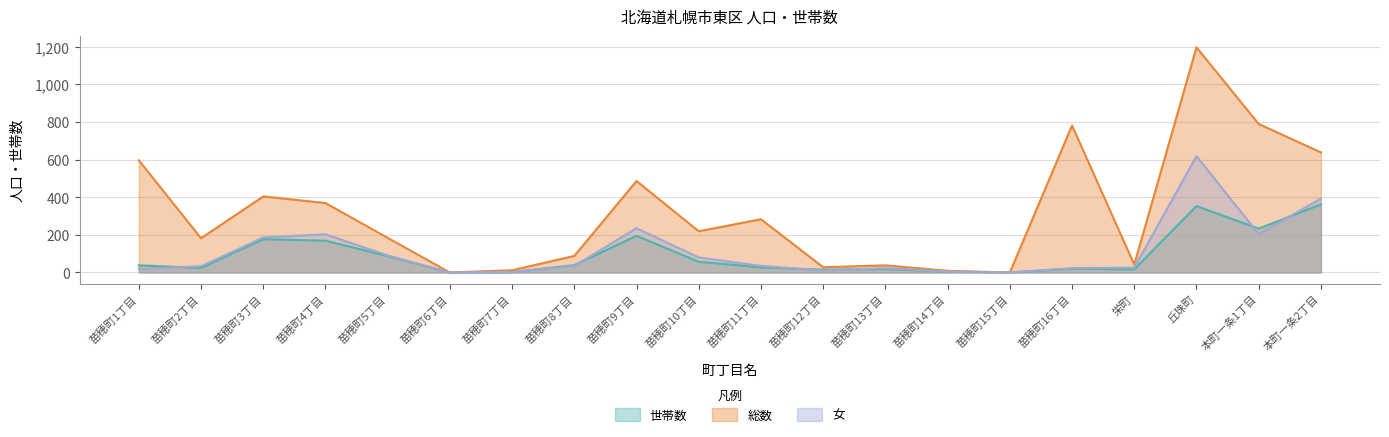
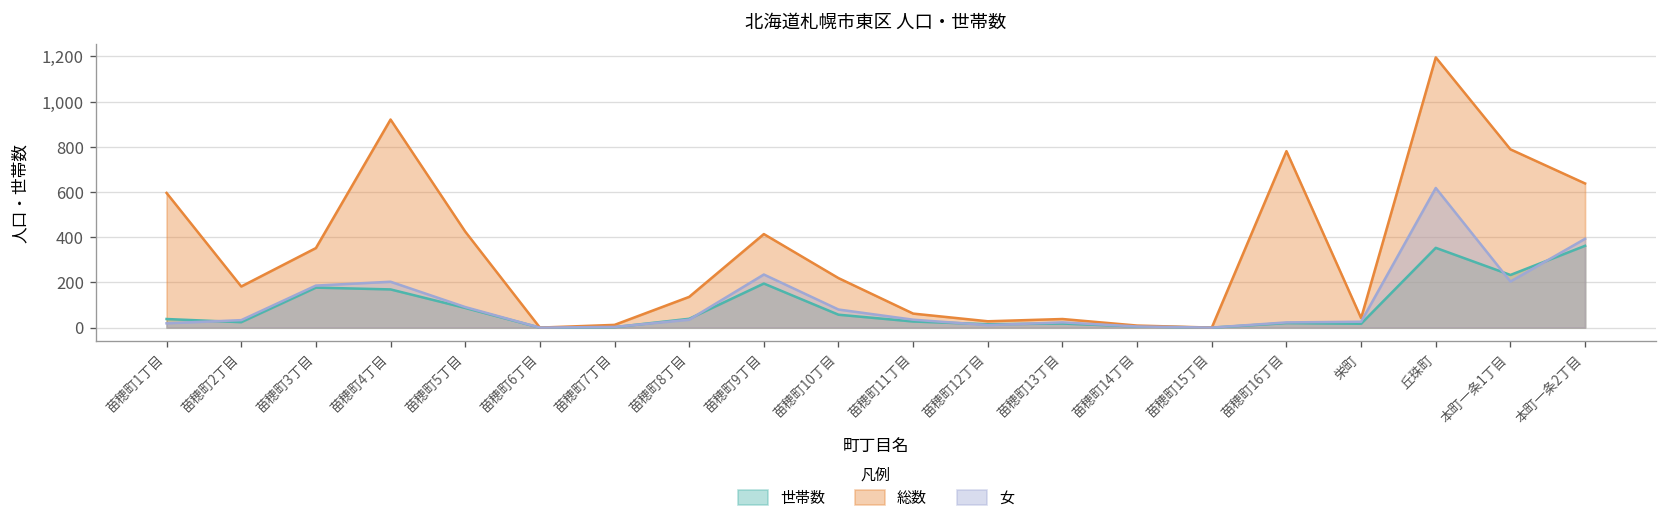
  {
    "総数": {
      "苗穂町1丁目": "600",
      "苗穂町2丁目": "180",
-     "苗穂町3丁目": "400",
-     "苗穂町4丁目": "370",
-     "苗穂町5丁目": "180",
-     "苗穂町8丁目": "90",
-     "苗穂町9丁目": "490",
+     "苗穂町3丁目": "350",
+     "苗穂町4丁目": "920",
+     "苗穂町5丁目": "430",
+     "苗穂町8丁目": "140",
+     "苗穂町9丁目": "410",
      "苗穂町10丁目": "220",
-     "苗穂町11丁目": "280",
+     "苗穂町11丁目": "60",
      "苗穂町13丁目": "40",
      "苗穂町16丁目": "780",
      "栄町": "40",
      "丘珠町": "1,200",
      "本町一条1丁目": "790",
      "本町一条2丁目": "640"
    }
  }
